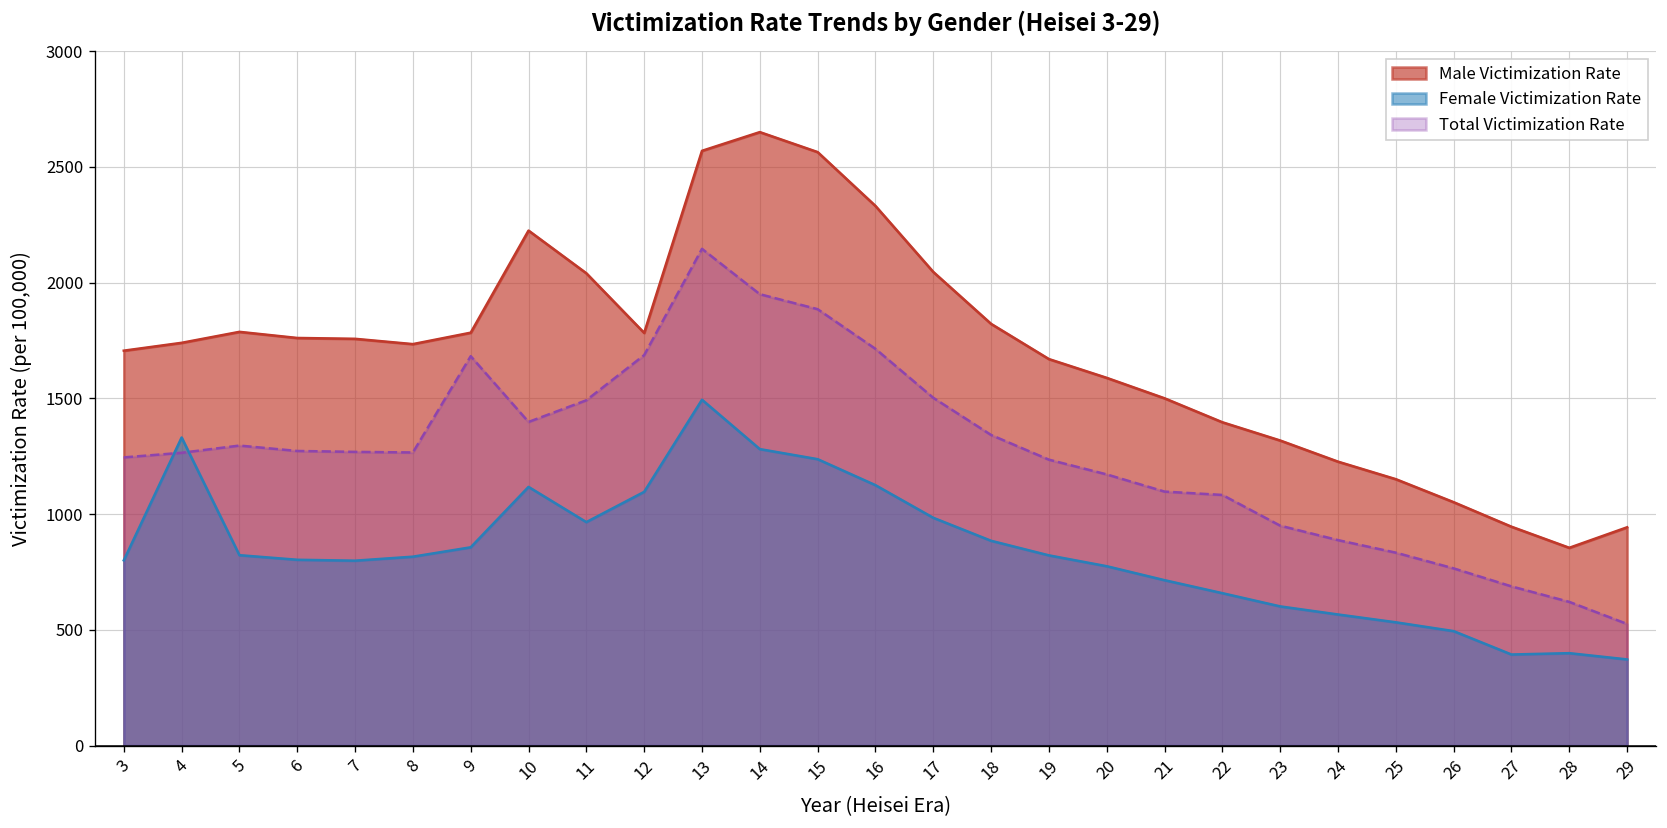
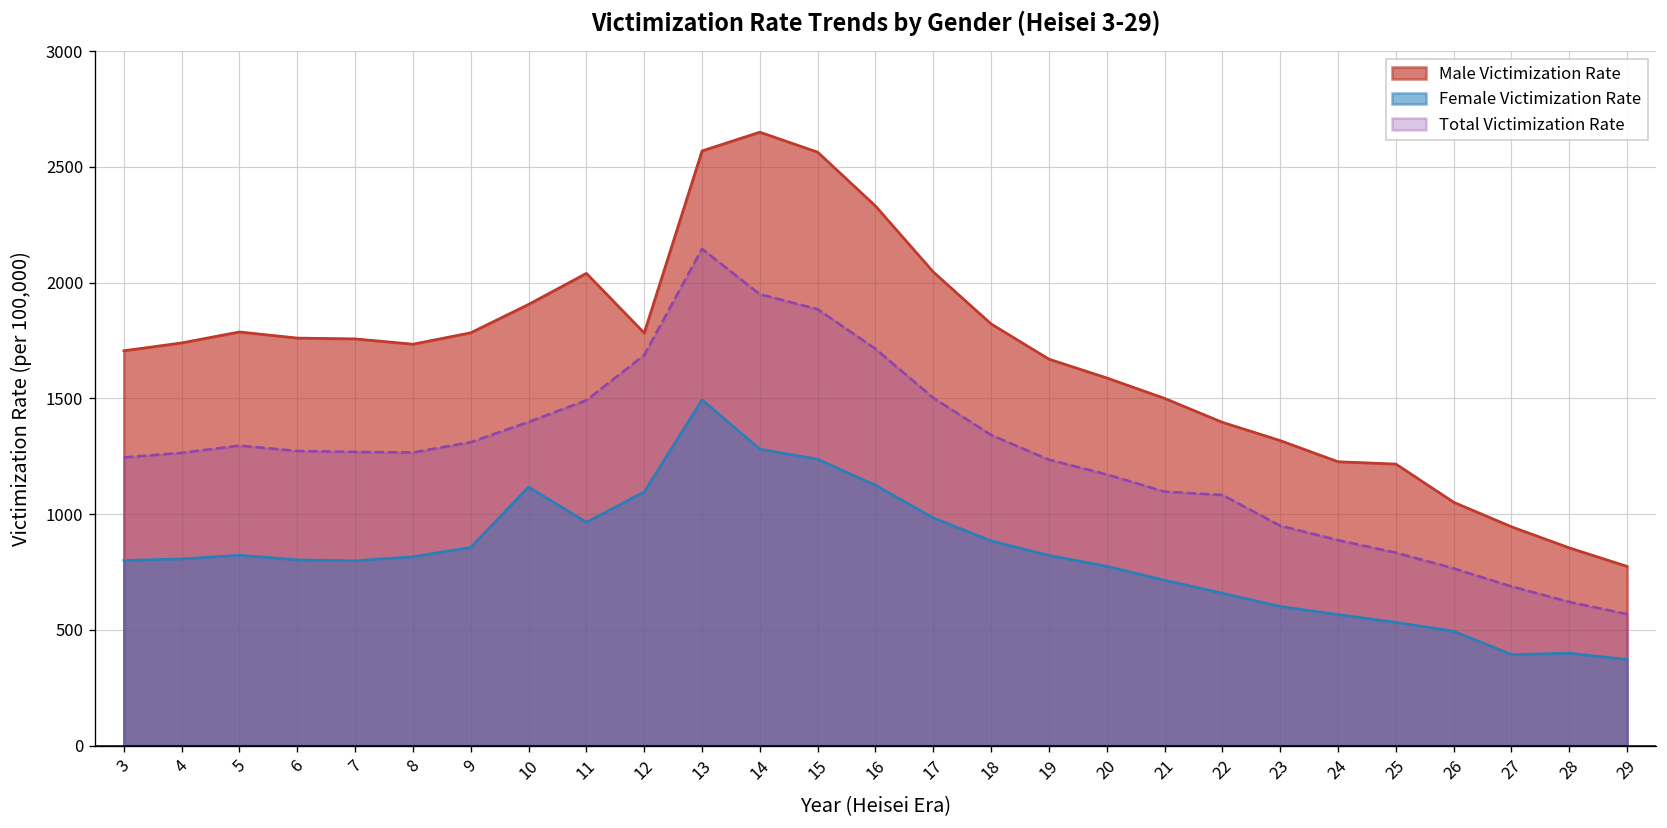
  {
    "Male Victimization Rate": {
      "3": 1710,
      "4": 1740,
      "5": 1790,
      "6": 1760,
      "7": 1760,
      "8": 1730,
      "9": 1780,
-     "10": 2220,
+     "10": 1910,
      "11": 2040,
      "12": 1780,
      "13": 2570,
      "14": 2650,
      "15": 2560,
      "16": 2330,
      "17": 2050,
      "18": 1820,
      "19": 1670,
      "20": 1590,
      "21": 1500,
      "22": 1400,
      "23": 1320,
      "24": 1230,
-     "25": 1150,
+     "25": 1220,
      "26": 1050,
      "27": 950,
      "28": 850,
-     "29": 940
+     "29": 770
    },
    "Female Victimization Rate": {
      "3": 800,
-     "4": 1330,
+     "4": 810,
      "5": 820,
      "6": 800,
      "7": 800,
      "8": 820,
      "9": 860,
      "10": 1120,
      "11": 970,
      "12": 1100,
      "13": 1490,
      "14": 1280,
      "15": 1240,
      "16": 1130,
      "17": 980,
      "18": 880,
      "19": 820,
      "20": 770,
      "21": 710,
      "22": 660,
      "23": 600,
      "24": 570,
      "25": 530,
      "26": 490,
      "27": 390,
      "28": 400,
      "29": 370
    },
    "Total Victimization Rate": {
      "3": 1250,
      "4": 1260,
      "5": 1300,
      "6": 1270,
      "7": 1270,
      "8": 1270,
-     "9": 1680,
+     "9": 1310,
      "10": 1400,
      "11": 1490,
      "12": 1690,
      "13": 2150,
      "14": 1950,
      "15": 1890,
      "16": 1710,
      "17": 1500,
      "18": 1340,
      "19": 1240,
      "20": 1170,
      "21": 1100,
      "22": 1080,
      "23": 950,
      "24": 890,
      "25": 830,
      "26": 770,
      "27": 690,
      "28": 620,
-     "29": 530
+     "29": 570
    }
  }
